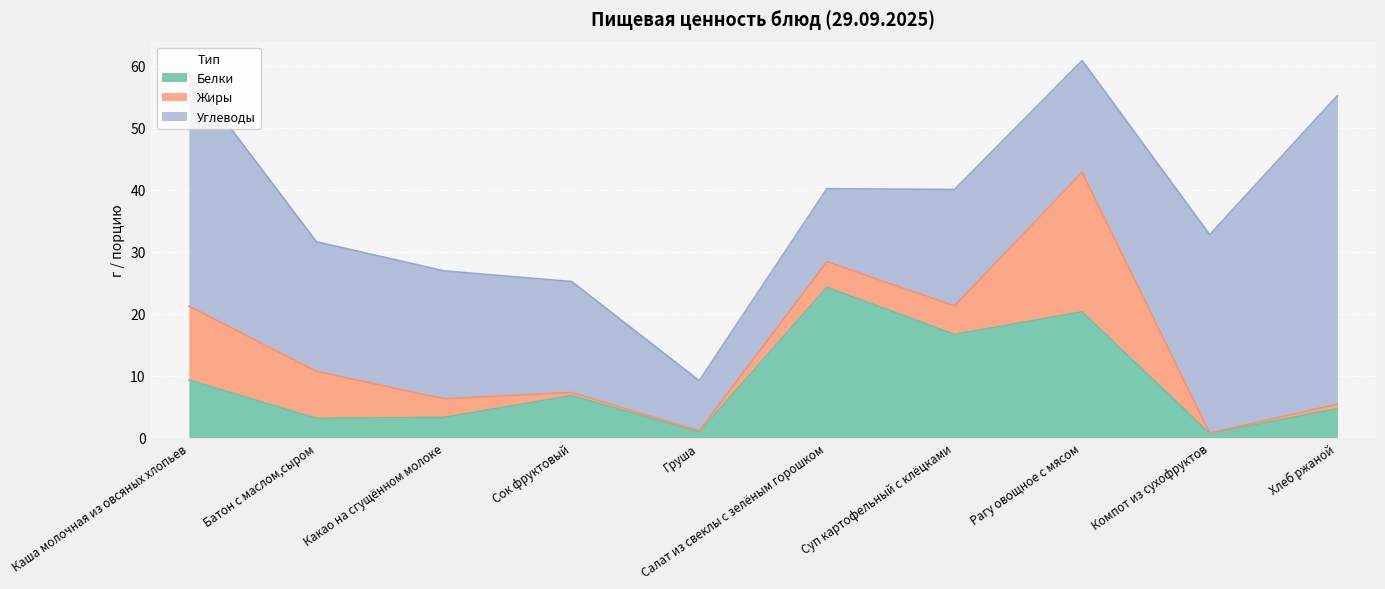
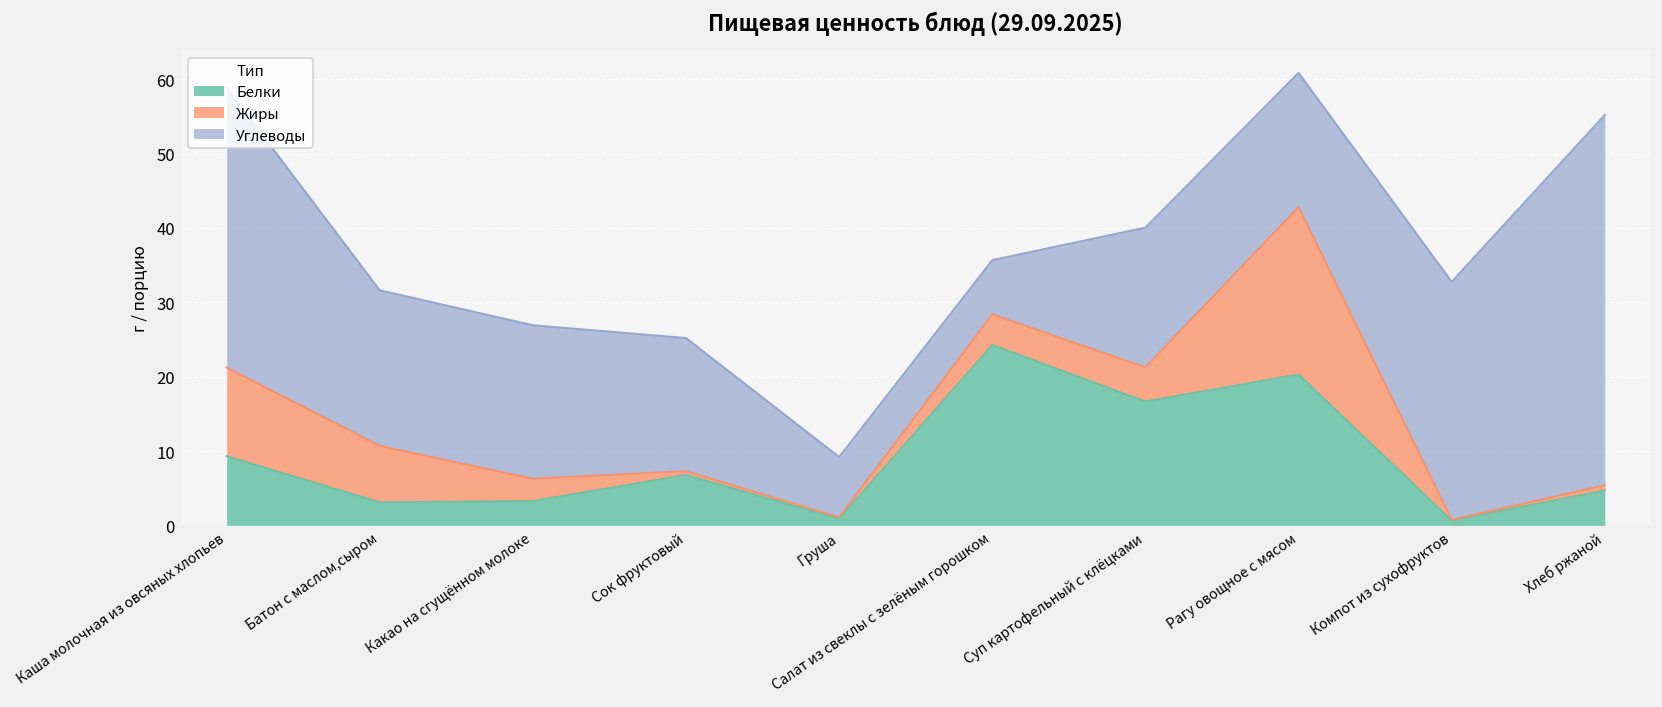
  {
    "Белки": {
      "Каша молочная из овсяных хлопьев": 9,
      "Батон с маслом,сыром": 3,
      "Какао на сгущённом молоке": 3,
      "Сок фруктовый": 7,
      "Салат из свеклы с зелёным горошком": 24,
      "Суп картофельный с клёцками": 17,
      "Рагу овощное с мясом": 20,
      "Хлеб ржаной": 5
    },
    "Жиры": {
      "Каша молочная из овсяных хлопьев": 12,
      "Батон с маслом,сыром": 8,
      "Какао на сгущённом молоке": 3,
      "Сок фруктовый": 1,
      "Салат из свеклы с зелёным горошком": 4,
      "Суп картофельный с клёцками": 5,
      "Рагу овощное с мясом": 22,
      "Хлеб ржаной": 1
    },
    "Углеводы": {
      "Батон с маслом,сыром": 21,
      "Какао на сгущённом молоке": 21,
      "Сок фруктовый": 18,
      "Груша": 8,
-     "Салат из свеклы с зелёным горошком": 12,
+     "Салат из свеклы с зелёным горошком": 7,
      "Суп картофельный с клёцками": 19,
      "Рагу овощное с мясом": 18,
      "Компот из сухофруктов": 32,
      "Хлеб ржаной": 50
    }
  }
